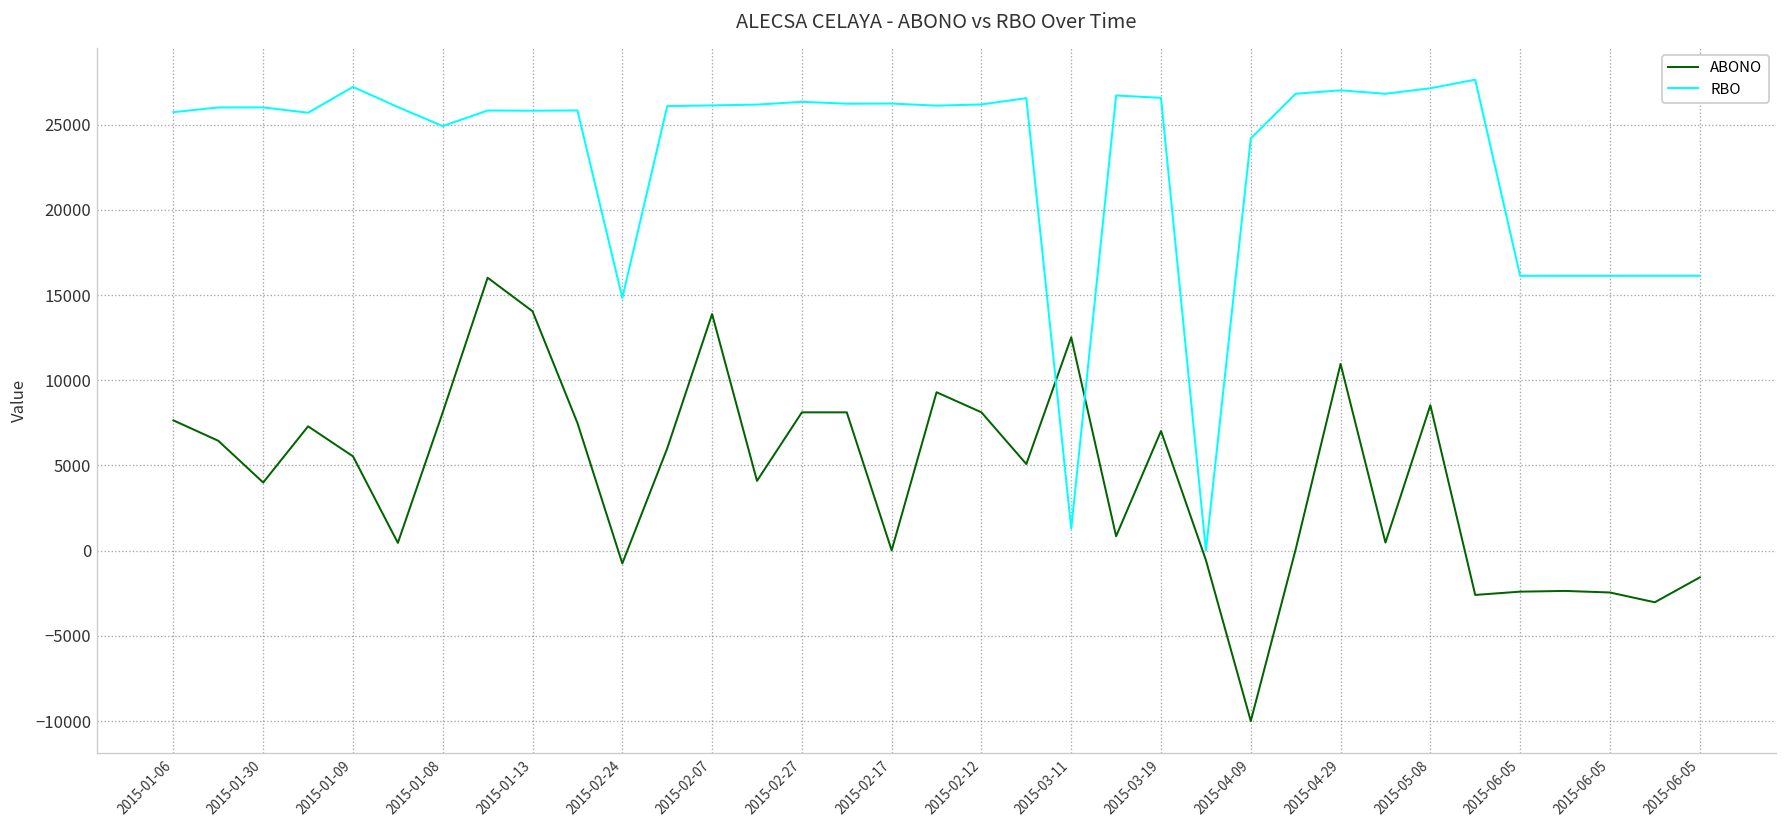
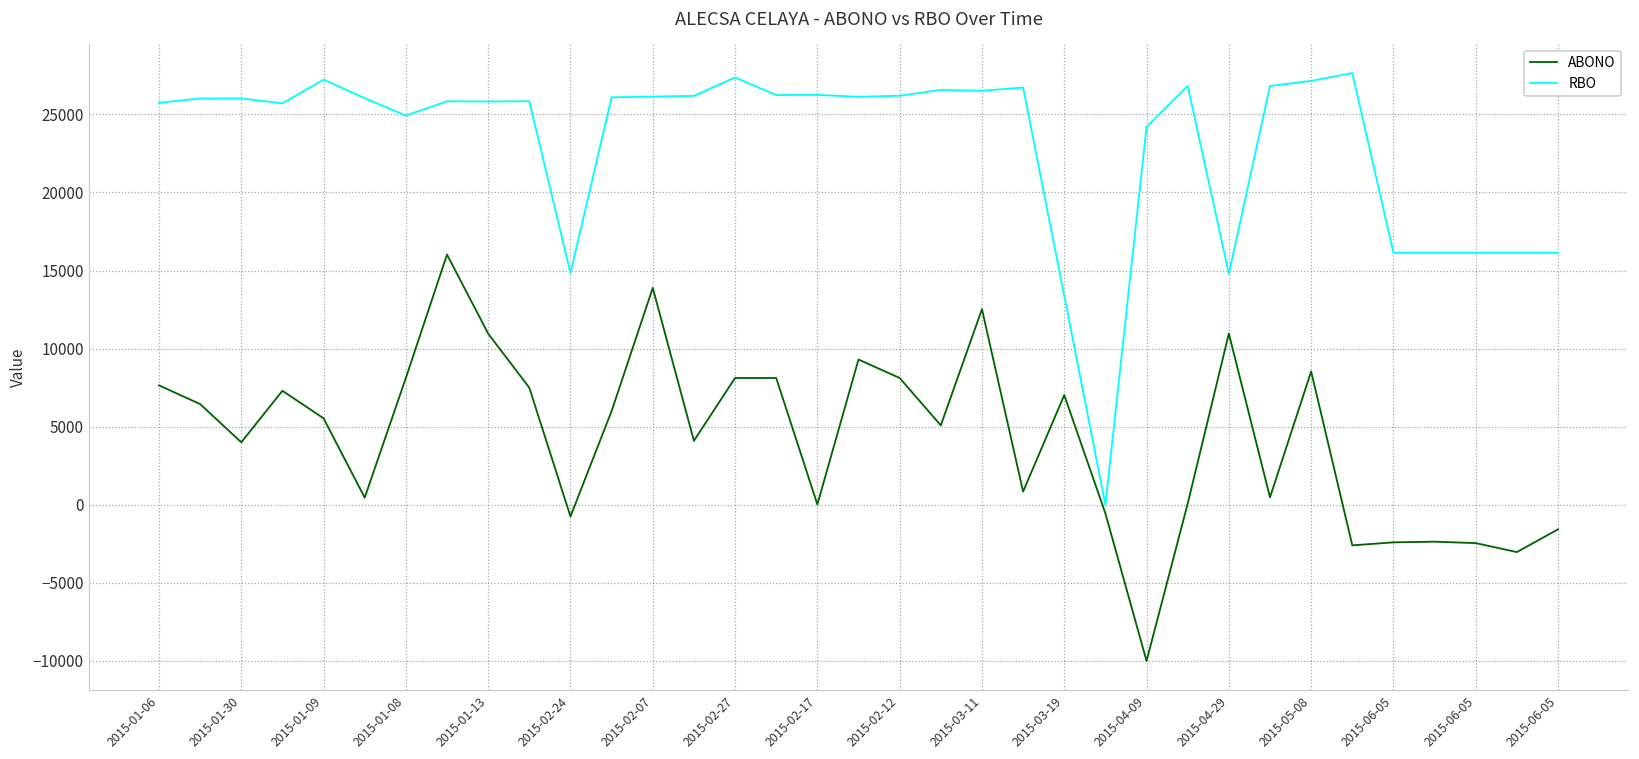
  {
    "ABONO": {
      "2015-01-06": 7600,
      "2015-01-09": 5500,
      "2015-01-08": 8100,
-     "2015-01-13": 14100,
+     "2015-01-13": 11000,
      "2015-02-24": -700,
      "2015-02-07": 13900,
      "2015-02-27": 8100,
      "2015-03-11": 12500,
      "2015-03-19": 7000,
      "2015-04-09": -10000,
      "2015-04-29": 11000,
      "2015-05-08": 8500
    },
    "RBO": {
      "2015-01-06": 25700,
      "2015-01-09": 27200,
      "2015-01-08": 24900,
      "2015-01-13": 25800,
      "2015-02-24": 14800,
      "2015-02-07": 26100,
-     "2015-02-27": 26300,
-     "2015-03-11": 1300,
-     "2015-03-19": 26600,
+     "2015-02-27": 27400,
+     "2015-03-11": 26500,
+     "2015-03-19": 13400,
      "2015-04-09": 24200,
-     "2015-04-29": 27000,
+     "2015-04-29": 14800,
      "2015-05-08": 27100
    }
  }
